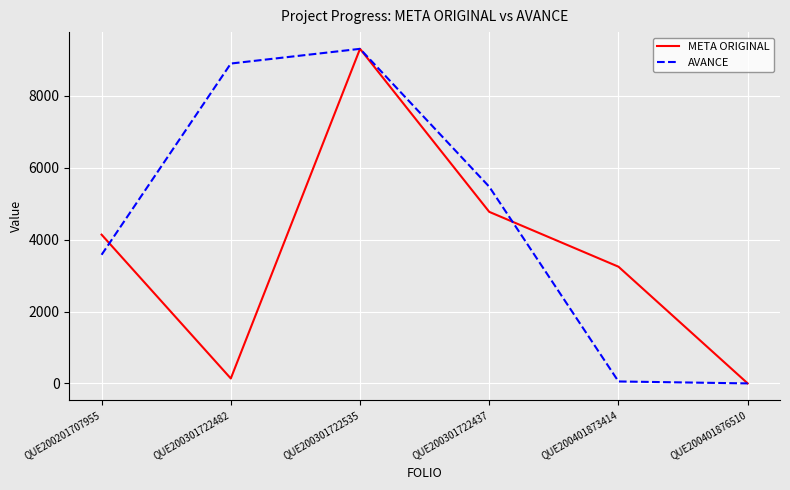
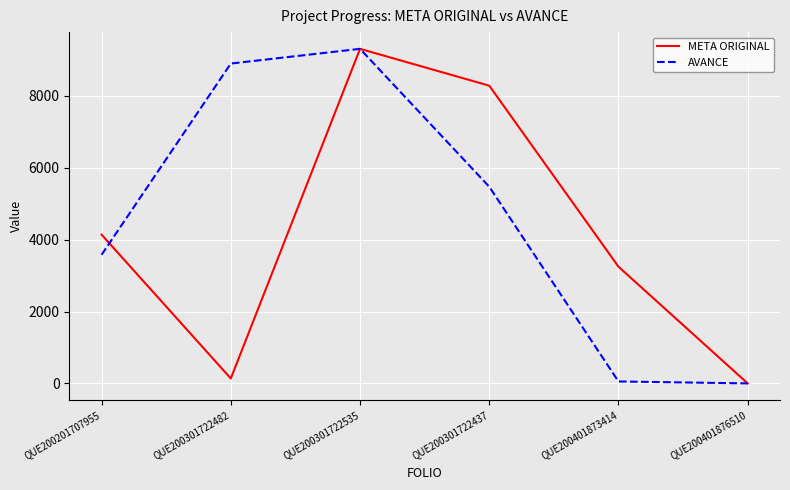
  {
    "META ORIGINAL": {
      "QUE200201707955": 4100,
      "QUE200301722482": 100,
-     "QUE200301722437": 4800,
+     "QUE200301722437": 8300,
      "QUE200401873414": 3200
    },
    "AVANCE": {
      "QUE200201707955": 3600,
      "QUE200301722482": 8900,
      "QUE200301722437": 5500,
      "QUE200401873414": 100
    }
  }
